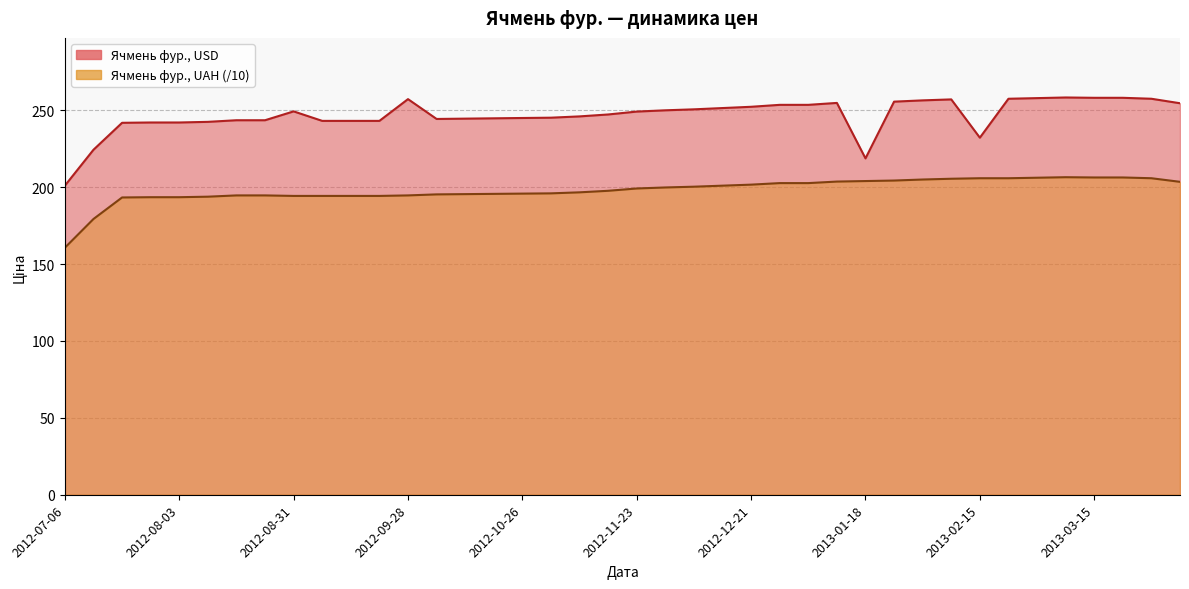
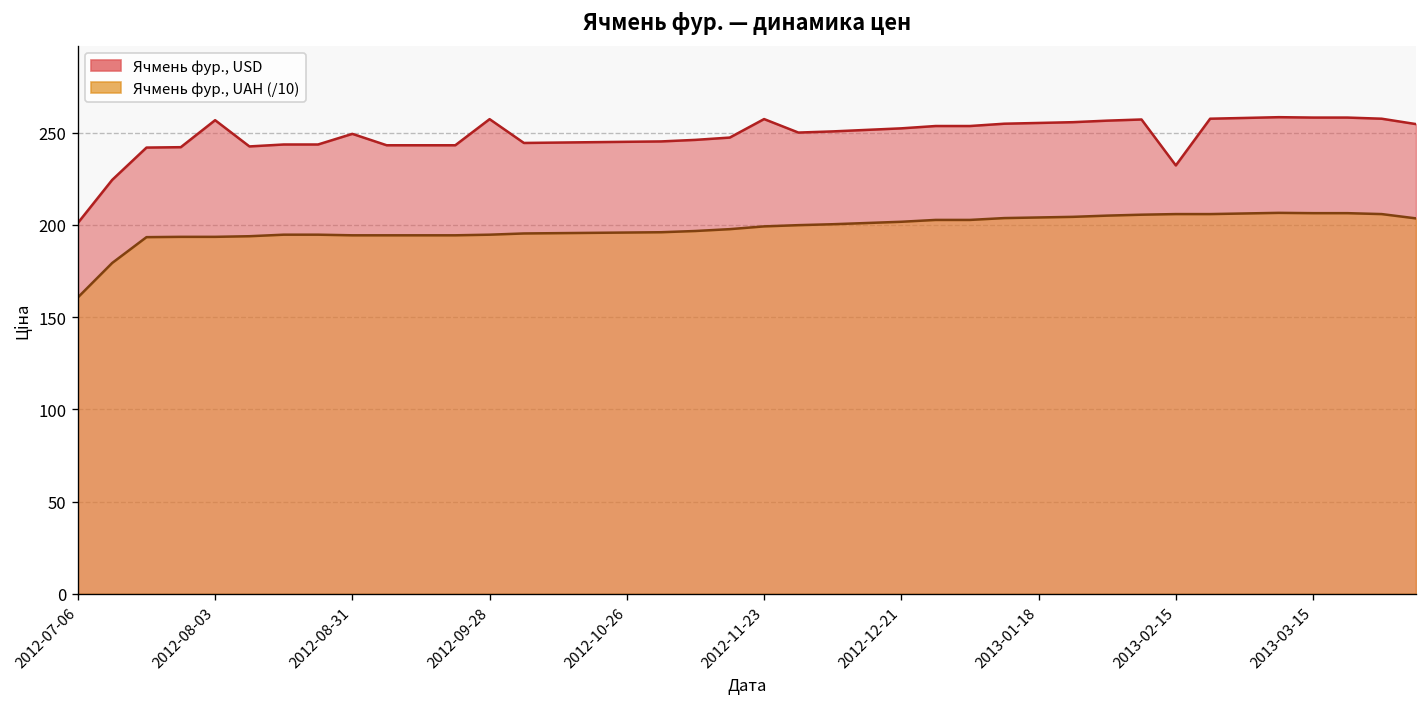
  {
    "Ячмень фур., USD": {
      "2012-07-06": 201,
-     "2012-08-03": 242,
+     "2012-08-03": 257,
      "2012-08-31": 249,
      "2012-09-28": 257,
      "2012-10-26": 245,
-     "2012-11-23": 249,
+     "2012-11-23": 257,
      "2012-12-21": 252,
-     "2013-01-18": 219,
+     "2013-01-18": 255,
      "2013-02-15": 232,
      "2013-03-15": 258
    }
  }
